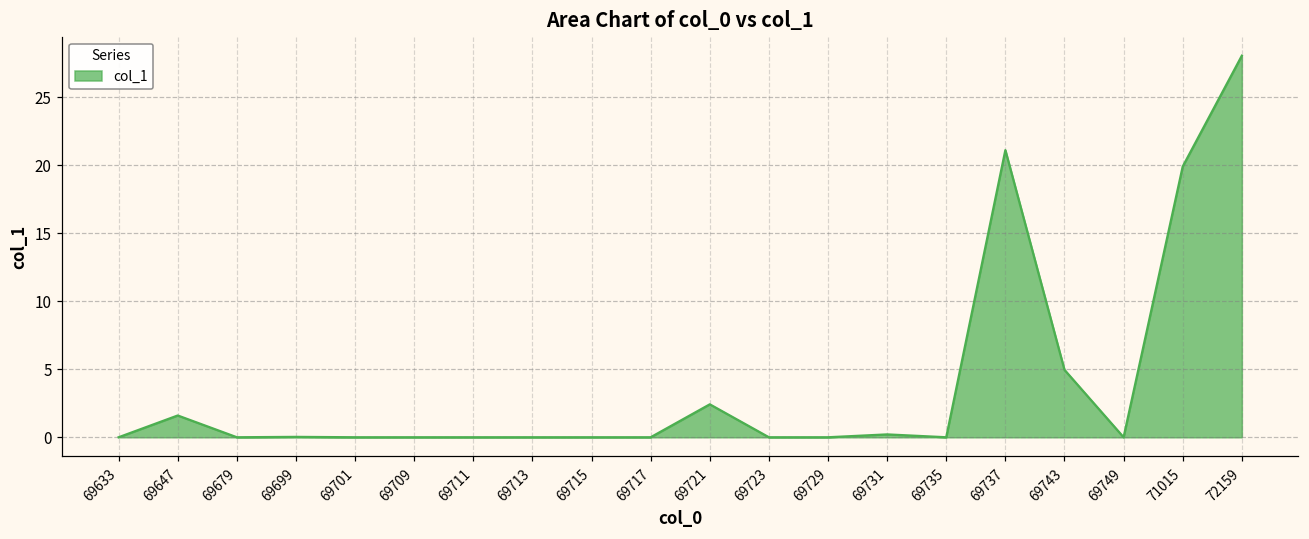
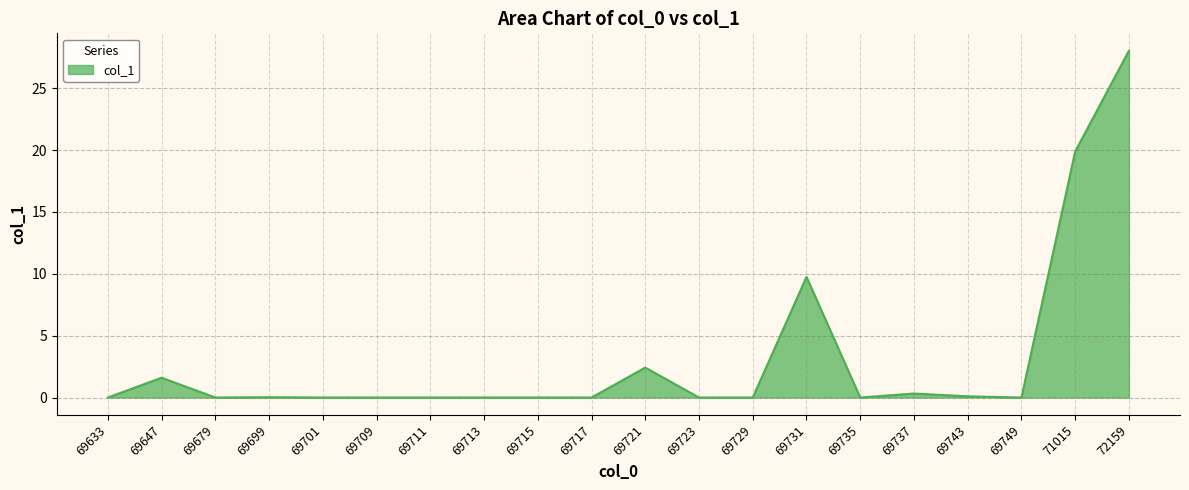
  {
    "69633": 0.0,
    "69647": 1.6,
    "69679": 0.0,
    "69699": 0.0,
    "69701": 0.0,
    "69709": 0.0,
    "69711": 0.0,
    "69713": 0.0,
    "69715": 0.0,
    "69717": 0.0,
    "69721": 2.4,
    "69723": 0.0,
    "69729": 0.0,
-   "69731": 0.2,
+   "69731": 9.8,
    "69735": 0.0,
-   "69737": 21.1,
-   "69743": 5.0,
+   "69737": 0.3,
+   "69743": 0.1,
    "69749": 0.0,
    "71015": 19.9,
    "72159": 28.0
  }
